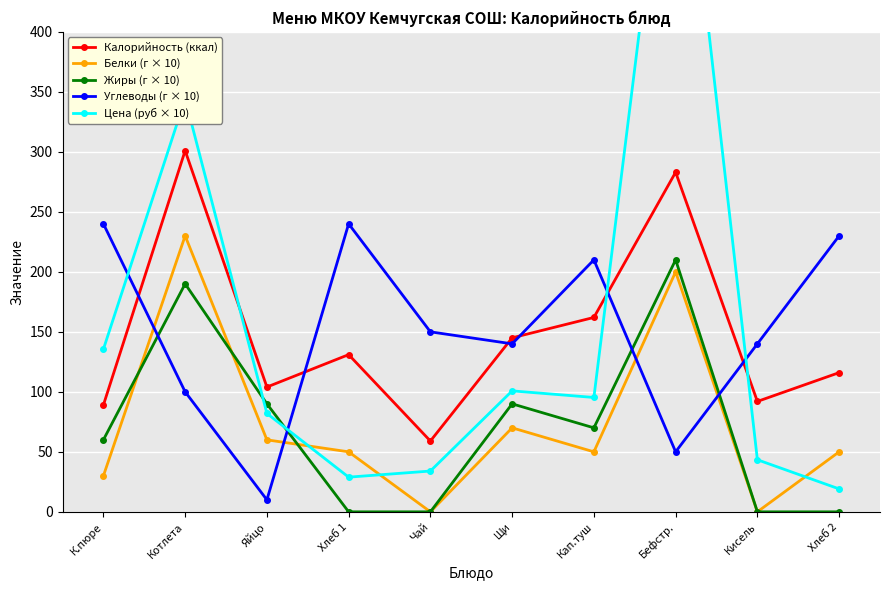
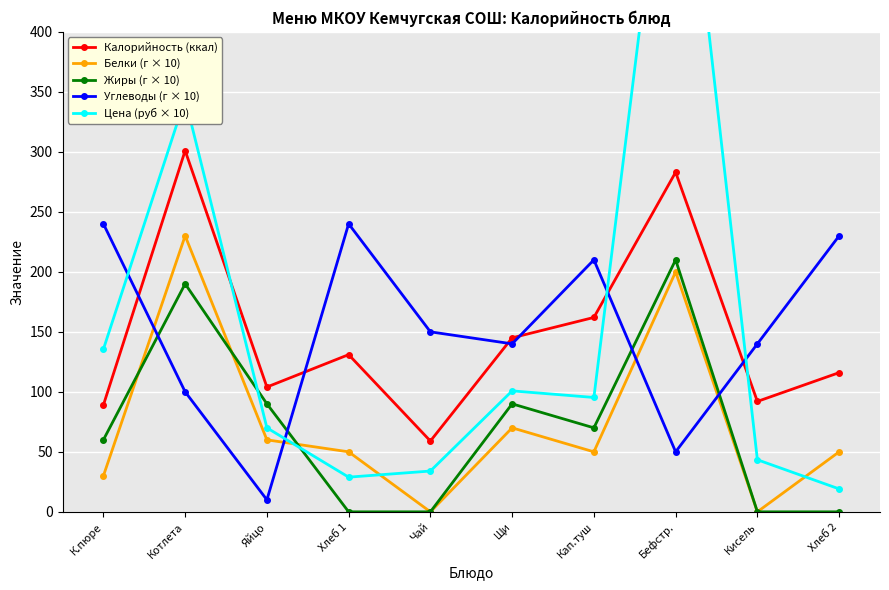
  {
    "Калорийность (ккал)": {
      "К.пюре": 89,
      "Котлета": 301,
      "Яйцо": 104,
      "Хлеб 1": 131,
      "Чай": 59,
      "Щи": 145,
      "Кап.туш": 162,
      "Бефстр.": 283,
      "Кисель": 92,
      "Хлеб 2": 116
    },
    "Белки (г × 10)": {
      "К.пюре": 30,
      "Котлета": 230,
      "Яйцо": 60,
      "Хлеб 1": 50,
      "Щи": 70,
      "Кап.туш": 50,
      "Бефстр.": 200,
      "Хлеб 2": 50
    },
    "Жиры (г × 10)": {
      "К.пюре": 60,
      "Котлета": 190,
      "Яйцо": 90,
      "Хлеб 1": 0,
      "Щи": 90,
      "Кап.туш": 70,
      "Бефстр.": 210,
      "Хлеб 2": 0
    },
    "Углеводы (г × 10)": {
      "К.пюре": 240,
      "Котлета": 100,
      "Яйцо": 10,
      "Хлеб 1": 240,
      "Чай": 150,
      "Щи": 140,
      "Кап.туш": 210,
      "Бефстр.": 50,
      "Кисель": 140,
      "Хлеб 2": 230
    },
    "Цена (руб × 10)": {
      "К.пюре": 136,
-     "Яйцо": 82,
+     "Яйцо": 70,
      "Хлеб 1": 29,
      "Чай": 34,
      "Щи": 101,
      "Кап.туш": 95,
      "Кисель": 43,
      "Хлеб 2": 19
    }
  }
